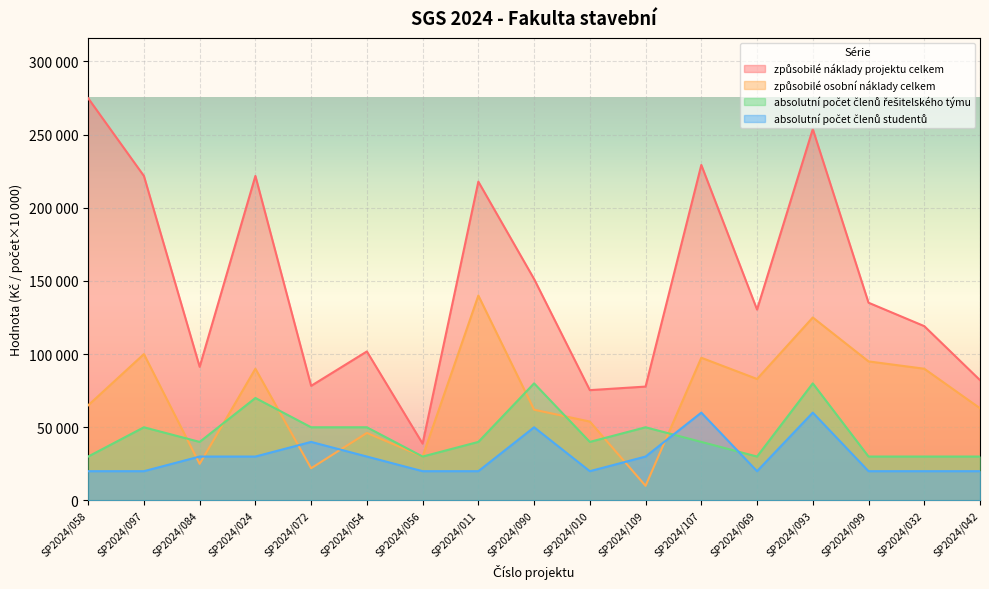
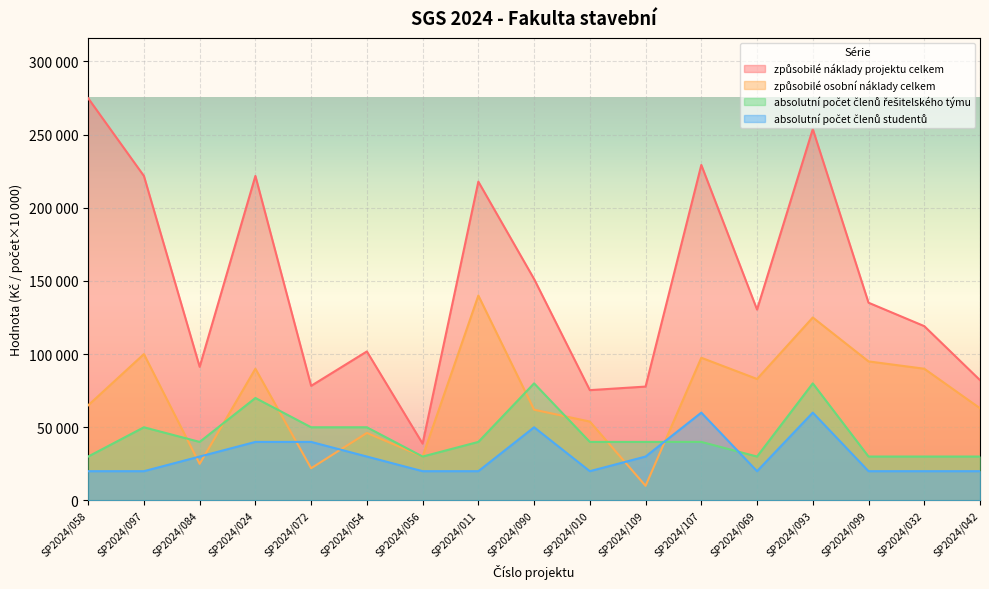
  {
    "absolutní počet členů řešitelského týmu": {
      "SP2024/058": 30000,
      "SP2024/097": 50000,
      "SP2024/084": 40000,
      "SP2024/024": 70000,
      "SP2024/072": 50000,
      "SP2024/054": 50000,
      "SP2024/011": 40000,
      "SP2024/090": 80000,
      "SP2024/010": 40000,
-     "SP2024/109": 50000,
+     "SP2024/109": 40000,
      "SP2024/107": 40000,
      "SP2024/069": 30000,
      "SP2024/093": 80000,
      "SP2024/099": 30000,
      "SP2024/032": 30000,
      "SP2024/042": 30000
    },
    "absolutní počet členů studentů": {
      "SP2024/058": 20000,
      "SP2024/097": 20000,
      "SP2024/084": 30000,
-     "SP2024/024": 30000,
+     "SP2024/024": 40000,
      "SP2024/072": 40000,
      "SP2024/054": 30000,
      "SP2024/056": 20000,
      "SP2024/011": 20000,
      "SP2024/090": 50000,
      "SP2024/010": 20000,
      "SP2024/109": 30000,
      "SP2024/107": 60000,
      "SP2024/069": 20000,
      "SP2024/093": 60000,
      "SP2024/099": 20000,
      "SP2024/032": 20000,
      "SP2024/042": 20000
    }
  }
